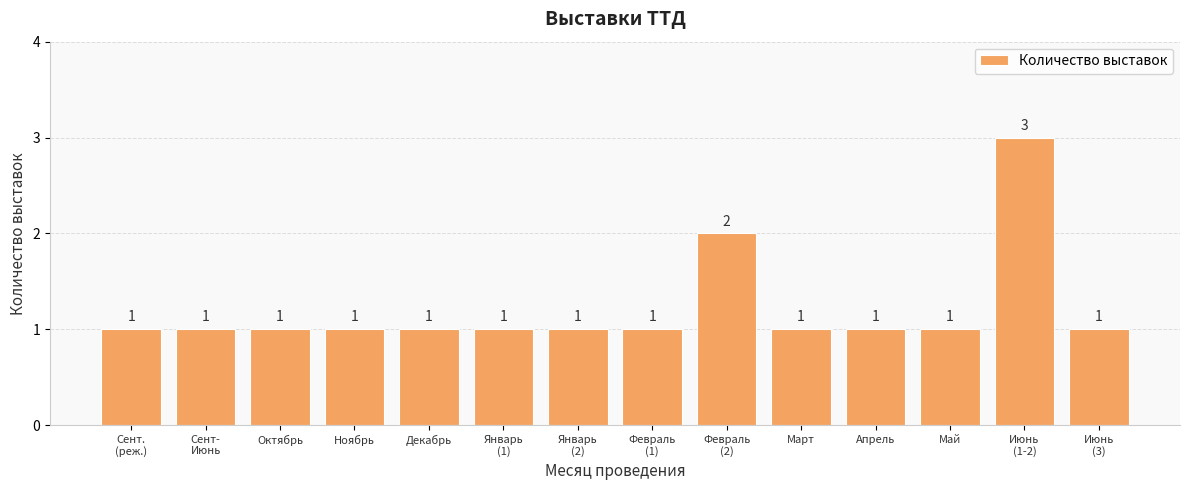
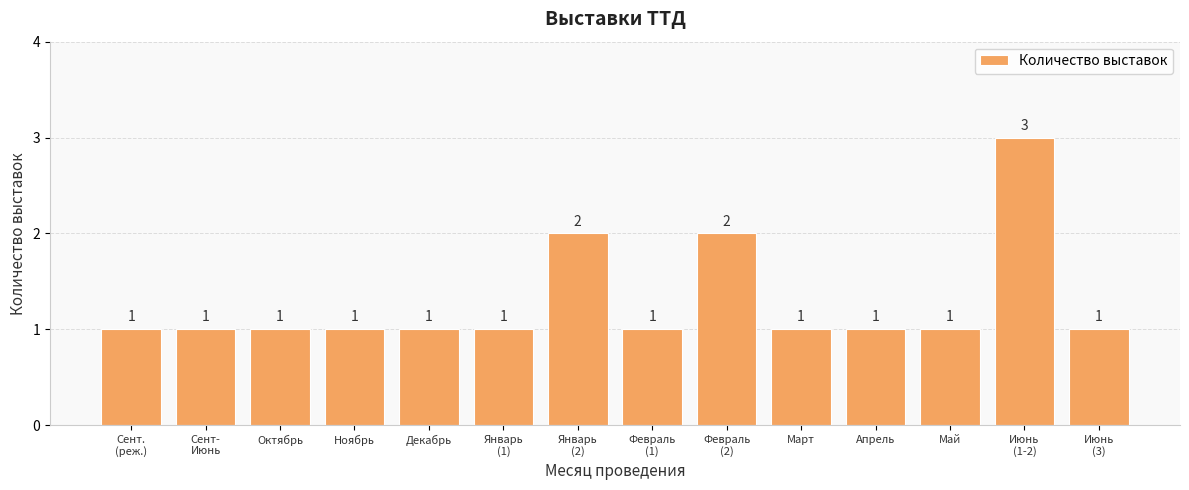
  {
    "Сент. (реж.)": 1,
    "Сент- Июнь": 1,
    "Октябрь": 1,
    "Ноябрь": 1,
    "Декабрь": 1,
    "Январь (1)": 1,
-   "Январь (2)": 1,
+   "Январь (2)": 2,
    "Февраль (1)": 1,
    "Февраль (2)": 2,
    "Март": 1,
    "Апрель": 1,
    "Май": 1,
    "Июнь (1-2)": 3,
    "Июнь (3)": 1
  }
